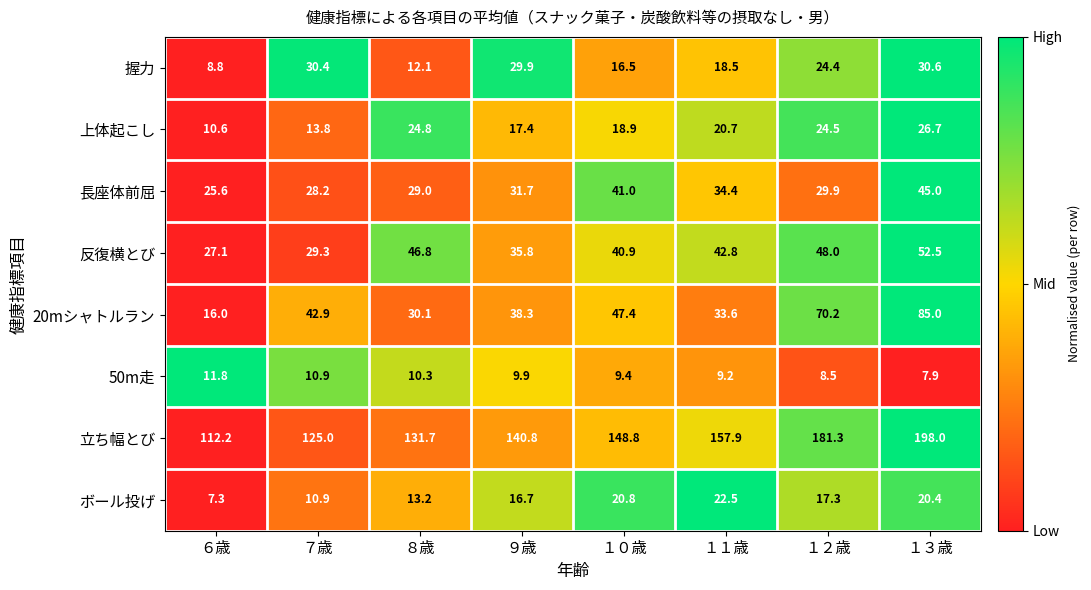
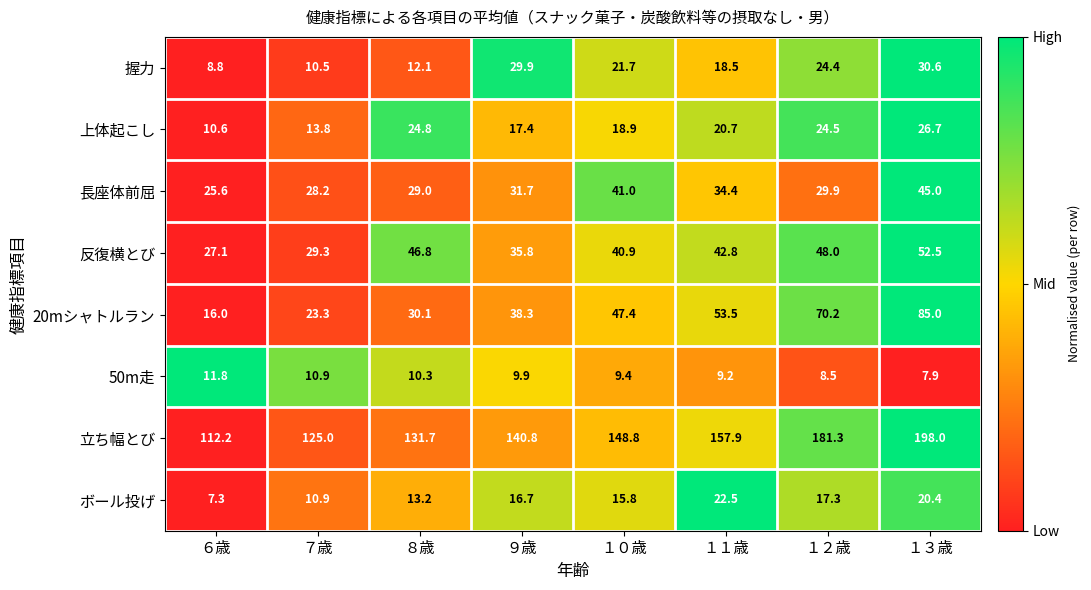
  {
    "握力": {
      "６歳": 8.8,
-     "７歳": 30.4,
+     "７歳": 10.5,
      "８歳": 12.1,
      "９歳": 29.9,
-     "１０歳": 16.5,
+     "１０歳": 21.7,
      "１１歳": 18.5,
      "１２歳": 24.4,
      "１３歳": 30.6
    },
    "上体起こし": {
      "６歳": 10.6,
      "７歳": 13.8,
      "８歳": 24.8,
      "９歳": 17.4,
      "１０歳": 18.9,
      "１１歳": 20.7,
      "１２歳": 24.5,
      "１３歳": 26.7
    },
    "長座体前屈": {
      "６歳": 25.6,
      "７歳": 28.2,
      "８歳": 29.0,
      "９歳": 31.7,
      "１０歳": 41.0,
      "１１歳": 34.4,
      "１２歳": 29.9,
      "１３歳": 45.0
    },
    "反復横とび": {
      "６歳": 27.1,
      "７歳": 29.3,
      "８歳": 46.8,
      "９歳": 35.8,
      "１０歳": 40.9,
      "１１歳": 42.8,
      "１２歳": 48.0,
      "１３歳": 52.5
    },
    "20mシャトルラン": {
      "６歳": 16.0,
-     "７歳": 42.9,
+     "７歳": 23.3,
      "８歳": 30.1,
      "９歳": 38.3,
      "１０歳": 47.4,
-     "１１歳": 33.6,
+     "１１歳": 53.5,
      "１２歳": 70.2,
      "１３歳": 85.0
    },
    "50m走": {
      "６歳": 11.8,
      "７歳": 10.9,
      "８歳": 10.3,
      "９歳": 9.9,
      "１０歳": 9.4,
      "１１歳": 9.2,
      "１２歳": 8.5,
      "１３歳": 7.9
    },
    "立ち幅とび": {
      "６歳": 112.2,
      "７歳": 125.0,
      "８歳": 131.7,
      "９歳": 140.8,
      "１０歳": 148.8,
      "１１歳": 157.9,
      "１２歳": 181.3,
      "１３歳": 198.0
    },
    "ボール投げ": {
      "６歳": 7.3,
      "７歳": 10.9,
      "８歳": 13.2,
      "９歳": 16.7,
-     "１０歳": 20.8,
+     "１０歳": 15.8,
      "１１歳": 22.5,
      "１２歳": 17.3,
      "１３歳": 20.4
    }
  }
